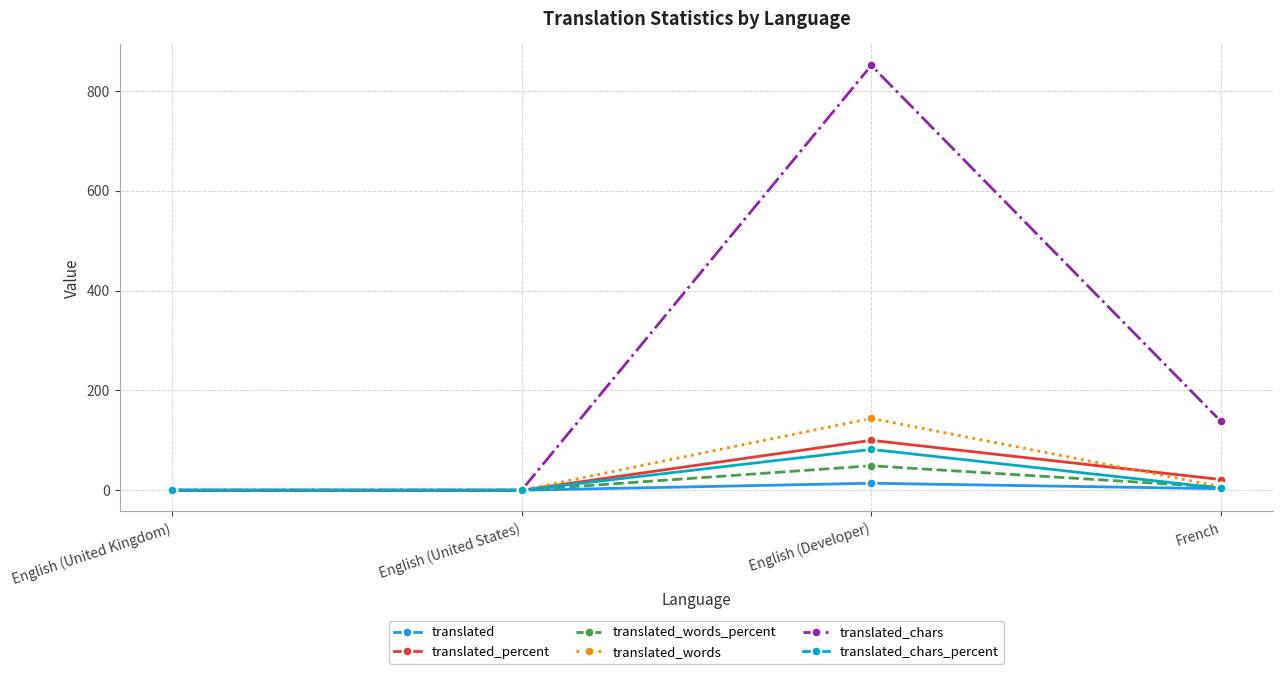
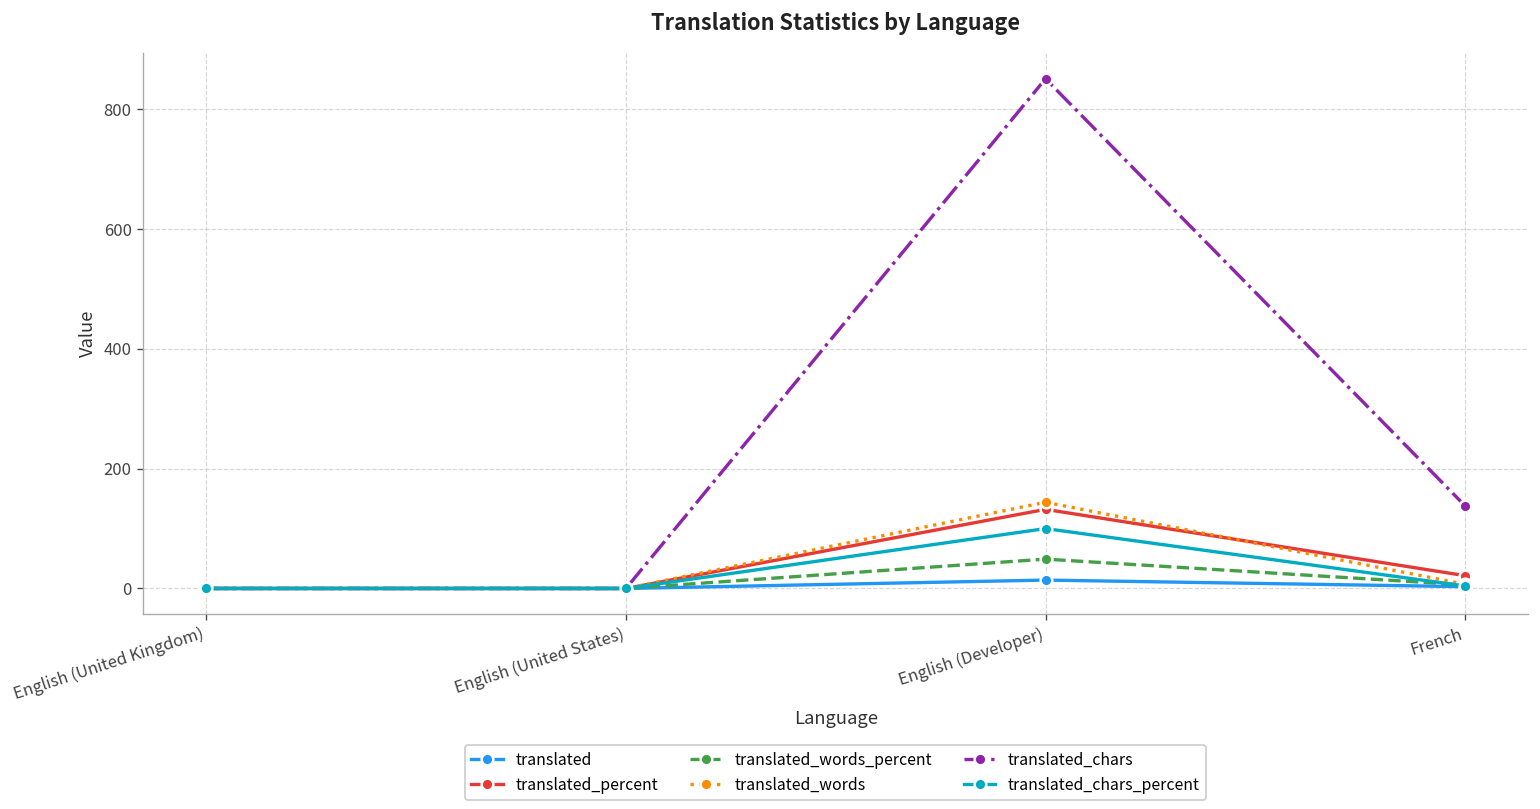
  {
    "translated": {
      "English (Developer)": 10
    },
    "translated_percent": {
-     "English (Developer)": 100,
+     "English (Developer)": 130,
      "French": 20
    },
    "translated_words_percent": {
      "English (Developer)": 50
    },
    "translated_words": {
      "English (Developer)": 140
    },
    "translated_chars": {
      "English (Developer)": 850,
      "French": 140
    },
    "translated_chars_percent": {
-     "English (Developer)": 80
+     "English (Developer)": 100
    }
  }
